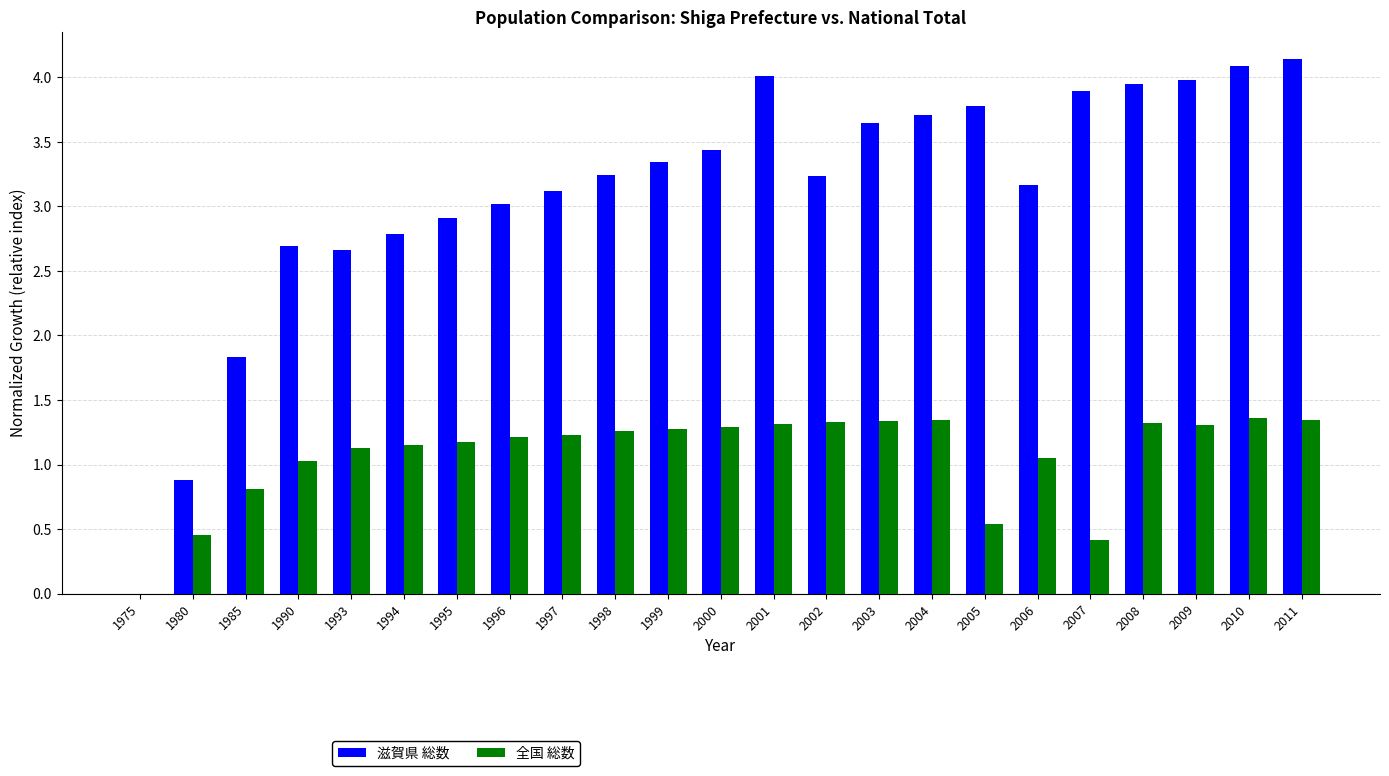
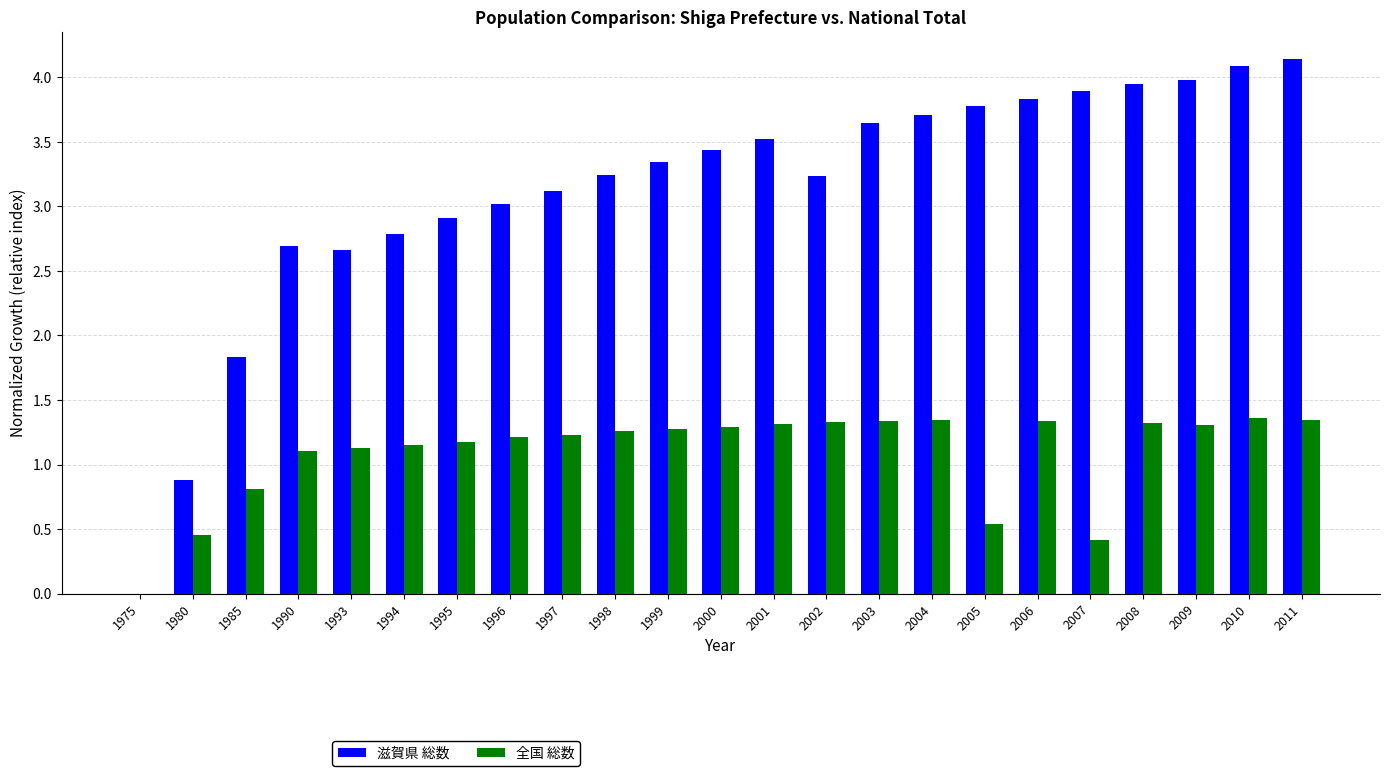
  {
    "滋賀県 総数": {
      "1975": 0.00,
      "1980": 0.88,
      "1985": 1.83,
      "1990": 2.69,
      "1993": 2.66,
      "1994": 2.79,
      "1995": 2.91,
      "1996": 3.02,
      "1997": 3.12,
      "1998": 3.24,
      "1999": 3.34,
      "2000": 3.44,
-     "2001": 4.01,
+     "2001": 3.53,
      "2002": 3.23,
      "2003": 3.65,
      "2004": 3.71,
      "2005": 3.78,
-     "2006": 3.17,
+     "2006": 3.83,
      "2007": 3.89,
      "2008": 3.95,
      "2009": 3.98,
      "2010": 4.09,
      "2011": 4.15
    },
    "全国 総数": {
      "1975": 0.00,
      "1980": 0.46,
      "1985": 0.81,
-     "1990": 1.03,
+     "1990": 1.11,
      "1993": 1.13,
      "1994": 1.15,
      "1995": 1.17,
      "1996": 1.21,
      "1997": 1.23,
      "1998": 1.26,
      "1999": 1.27,
      "2000": 1.29,
      "2001": 1.32,
      "2002": 1.33,
      "2003": 1.34,
      "2004": 1.34,
      "2005": 0.54,
-     "2006": 1.05,
+     "2006": 1.34,
      "2007": 0.41,
      "2008": 1.32,
      "2009": 1.31,
      "2010": 1.36,
      "2011": 1.34
    }
  }
